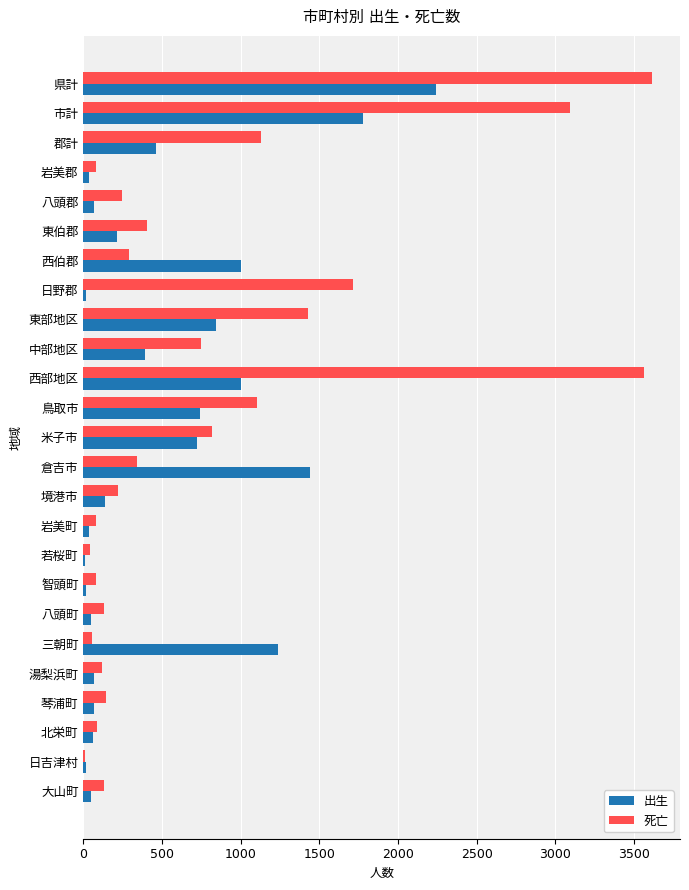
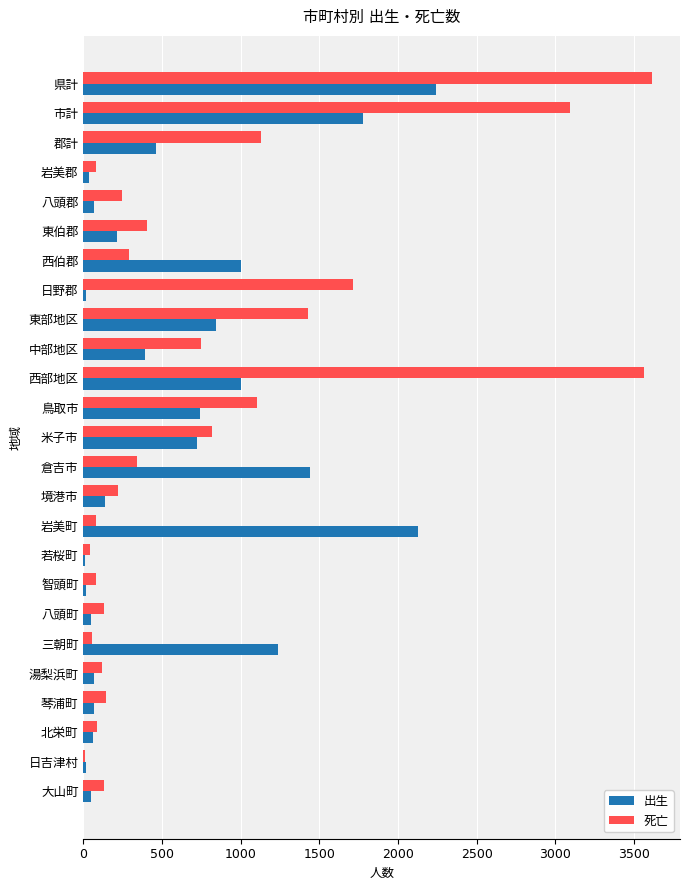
  {
    "出生": {
      "県計": 2240,
      "市計": 1780,
      "郡計": 460,
      "岩美郡": 30,
      "八頭郡": 70,
      "東伯郡": 210,
      "西伯郡": 1000,
      "日野郡": 20,
      "東部地区": 840,
      "中部地区": 390,
      "西部地区": 1010,
      "鳥取市": 740,
      "米子市": 720,
      "倉吉市": 1440,
      "境港市": 140,
-     "岩美町": 30,
+     "岩美町": 2130,
      "八頭町": 50,
      "三朝町": 1240,
      "湯梨浜町": 70,
      "琴浦町": 70,
      "北栄町": 60,
      "大山町": 50
    },
    "死亡": {
      "県計": 3610,
      "市計": 3100,
      "郡計": 1130,
      "岩美郡": 80,
      "八頭郡": 250,
      "東伯郡": 410,
      "西伯郡": 290,
      "日野郡": 1720,
      "東部地区": 1430,
      "中部地区": 750,
      "西部地区": 3570,
      "鳥取市": 1100,
      "米子市": 820,
      "倉吉市": 340,
      "境港市": 220,
      "岩美町": 80,
      "若桜町": 40,
      "智頭町": 80,
      "八頭町": 130,
      "三朝町": 60,
      "湯梨浜町": 120,
      "琴浦町": 140,
      "北栄町": 90,
      "大山町": 130
    }
  }
